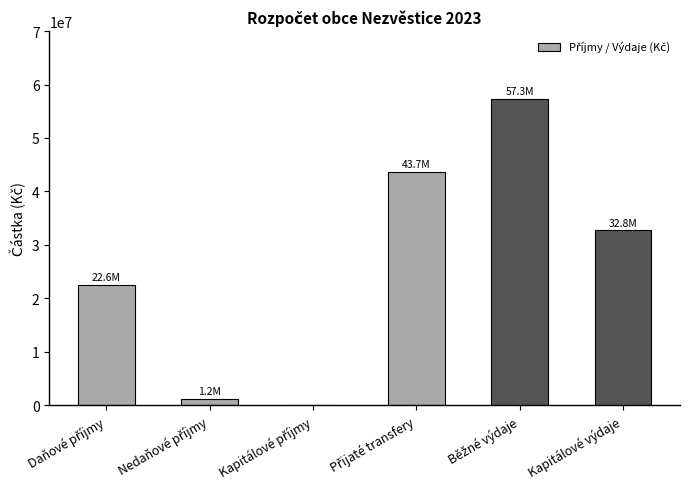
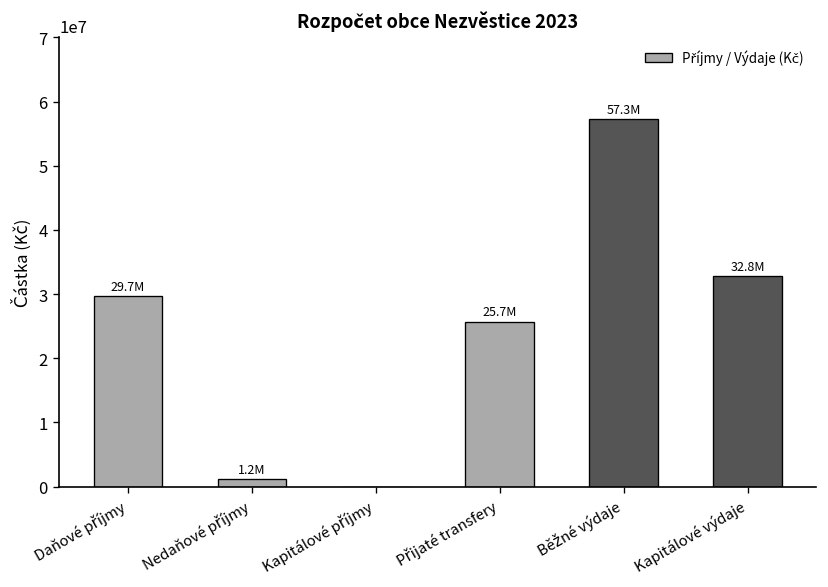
  {
-   "Daňové příjmy": "22.6M",
+   "Daňové příjmy": "29.7M",
    "Nedaňové příjmy": "1.2M",
-   "Přijaté transfery": "43.7M",
+   "Přijaté transfery": "25.7M",
    "Běžné výdaje": "57.3M",
    "Kapitálové výdaje": "32.8M"
  }
